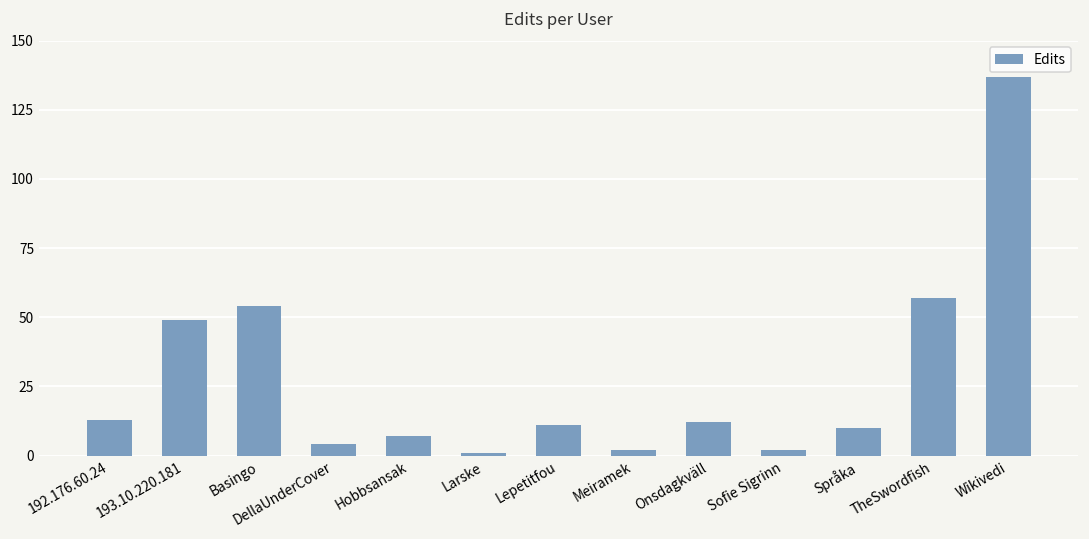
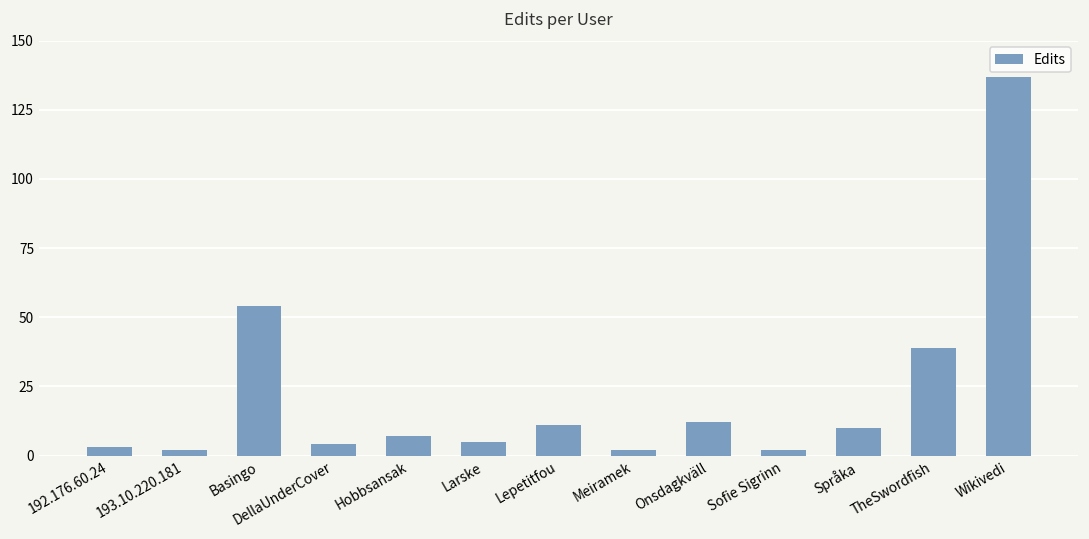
  {
-   "192.176.60.24": 13,
-   "193.10.220.181": 49,
+   "192.176.60.24": 3,
+   "193.10.220.181": 2,
    "Basingo": 54,
    "DellaUnderCover": 4,
    "Hobbsansak": 7,
-   "Larske": 1,
+   "Larske": 5,
    "Lepetitfou": 11,
    "Meiramek": 2,
    "Onsdagkväll": 12,
    "Sofie Sigrinn": 2,
    "Språka": 10,
-   "TheSwordfish": 57,
+   "TheSwordfish": 39,
    "Wikivedi": 137
  }
